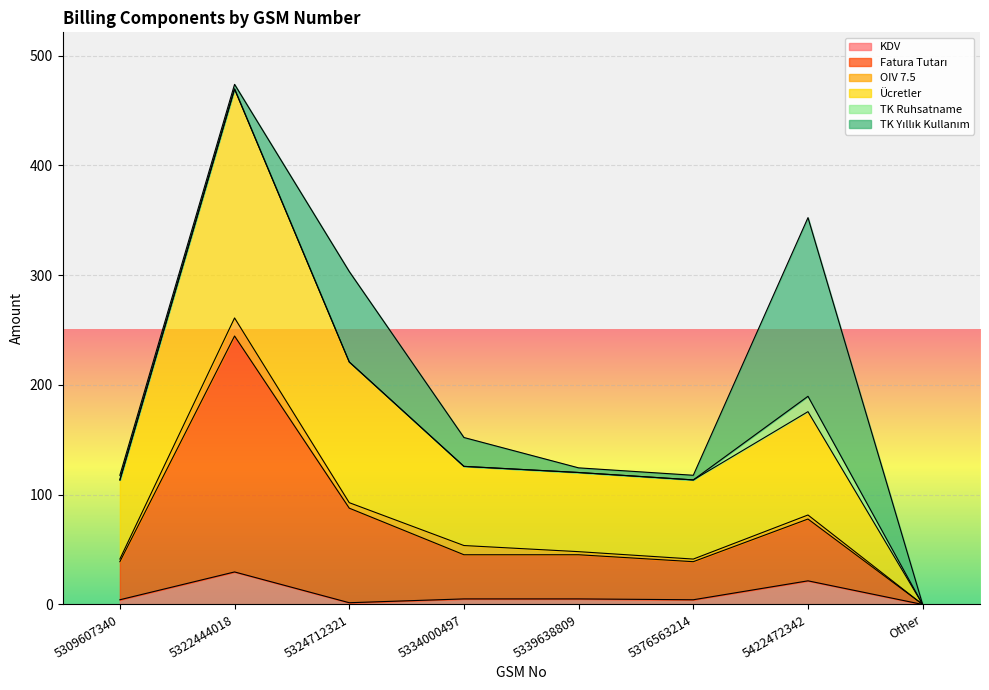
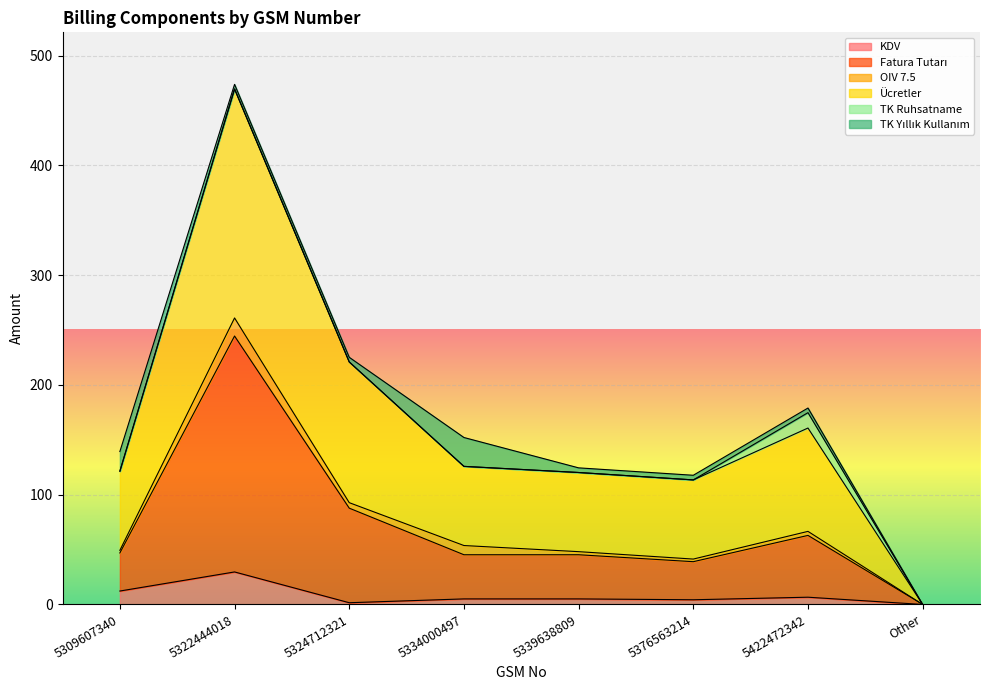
  {
    "KDV": {
-     "5309607340": 4,
+     "5309607340": 12,
      "5322444018": 30,
      "5324712321": 2,
      "5334000497": 5,
      "5339638809": 5,
      "5376563214": 4,
-     "5422472342": 22
+     "5422472342": 7
    },
    "Fatura Tutarı": {
      "5309607340": 35,
      "5322444018": 215,
      "5324712321": 86,
      "5334000497": 40,
      "5339638809": 40,
      "5376563214": 35,
      "5422472342": 56
    },
    "TK Ruhsatname": {
      "5422472342": 14
    },
    "TK Yıllık Kullanım": {
-     "5309607340": 4,
+     "5309607340": 18,
      "5322444018": 4,
-     "5324712321": 82,
+     "5324712321": 4,
      "5334000497": 26,
      "5339638809": 4,
      "5376563214": 4,
-     "5422472342": 163
+     "5422472342": 4
    }
  }
